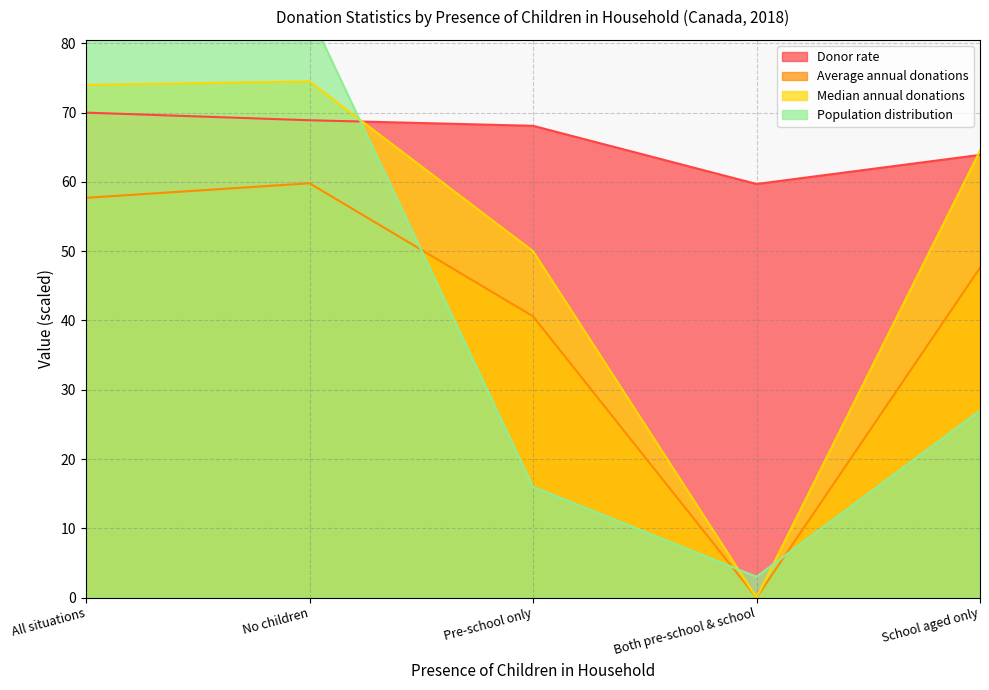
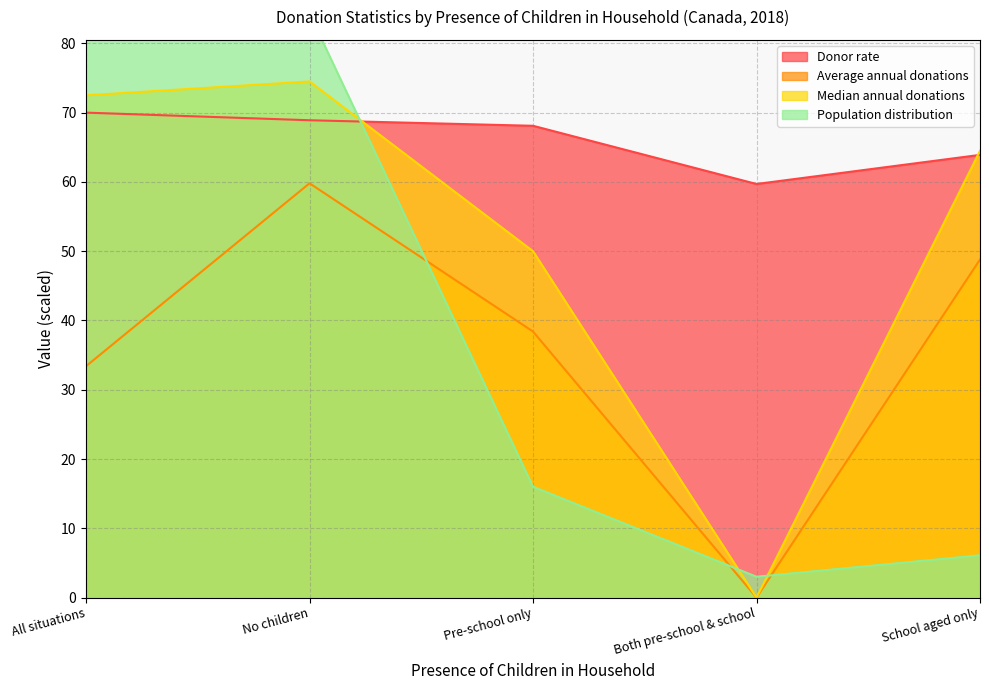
  {
    "Donor rate": {
      "All situations": 70,
      "No children": 69,
      "Pre-school only": 68,
      "Both pre-school & school": 60,
      "School aged only": 64
    },
    "Average annual donations": {
-     "All situations": 58,
+     "All situations": 33,
      "No children": 60,
-     "Pre-school only": 41,
-     "School aged only": 48
+     "Pre-school only": 38,
+     "School aged only": 49
    },
    "Median annual donations": {
-     "All situations": 74,
+     "All situations": 73,
      "No children": 75,
      "Pre-school only": 50,
      "School aged only": 65
    },
    "Population distribution": {
      "Pre-school only": 16,
      "Both pre-school & school": 3,
-     "School aged only": 27
+     "School aged only": 6
    }
  }
